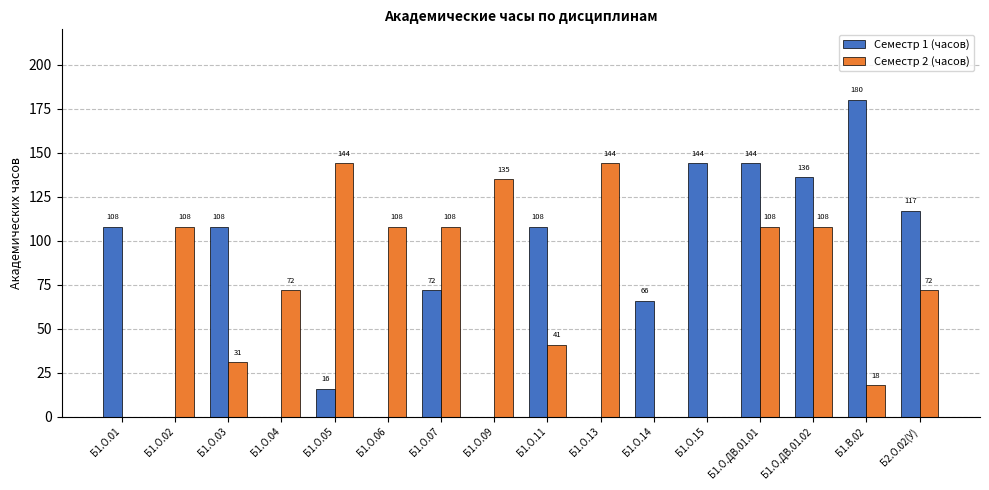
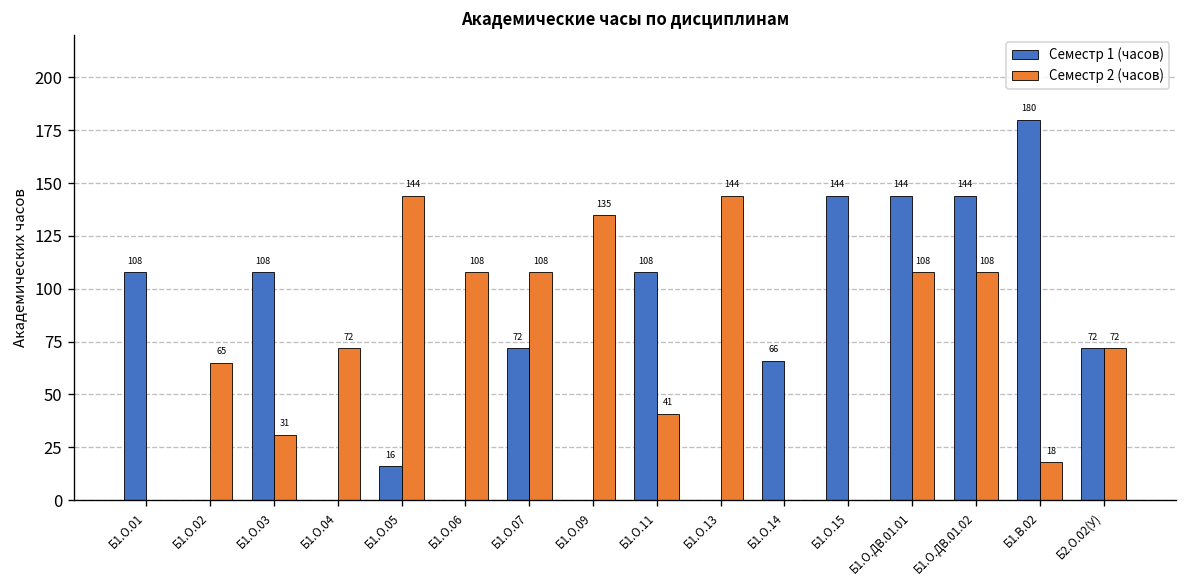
  {
    "Семестр 1 (часов)": {
      "Б1.О.01": 108,
      "Б1.О.03": 108,
      "Б1.О.05": 16,
      "Б1.О.07": 72,
      "Б1.О.11": 108,
      "Б1.О.14": 66,
      "Б1.О.15": 144,
      "Б1.О.ДВ.01.01": 144,
-     "Б1.О.ДВ.01.02": 136,
+     "Б1.О.ДВ.01.02": 144,
      "Б1.В.02": 180,
-     "Б2.О.02(У)": 117
+     "Б2.О.02(У)": 72
    },
    "Семестр 2 (часов)": {
-     "Б1.О.02": 108,
+     "Б1.О.02": 65,
      "Б1.О.03": 31,
      "Б1.О.04": 72,
      "Б1.О.05": 144,
      "Б1.О.06": 108,
      "Б1.О.07": 108,
      "Б1.О.09": 135,
      "Б1.О.11": 41,
      "Б1.О.13": 144,
      "Б1.О.ДВ.01.01": 108,
      "Б1.О.ДВ.01.02": 108,
      "Б1.В.02": 18,
      "Б2.О.02(У)": 72
    }
  }
